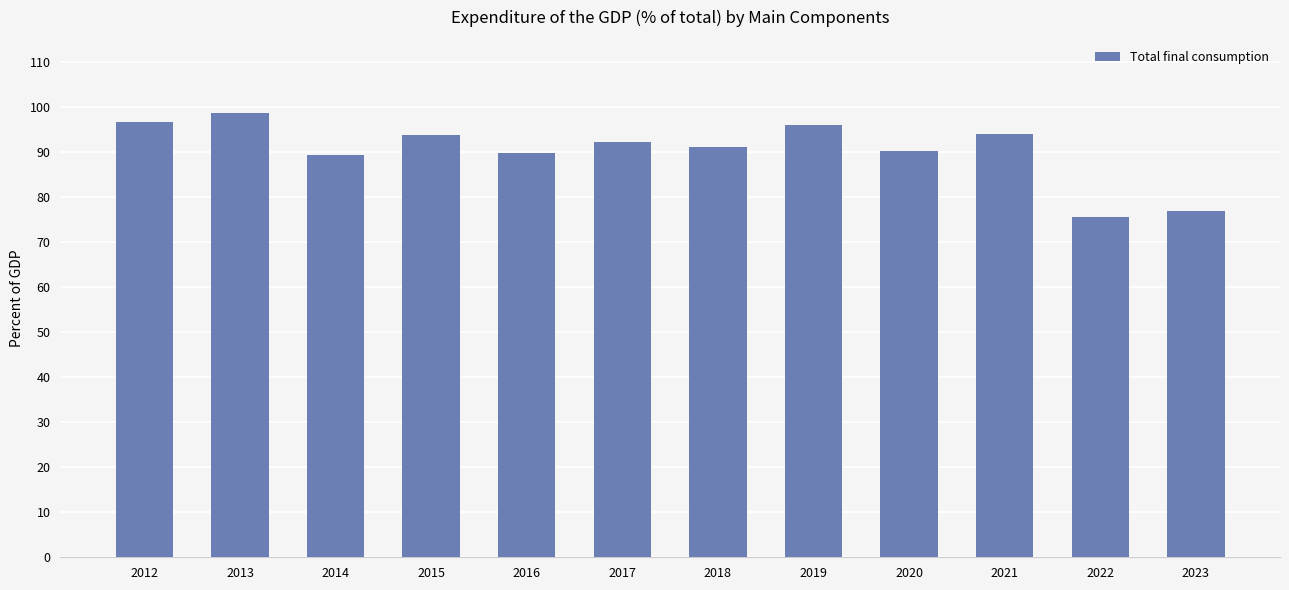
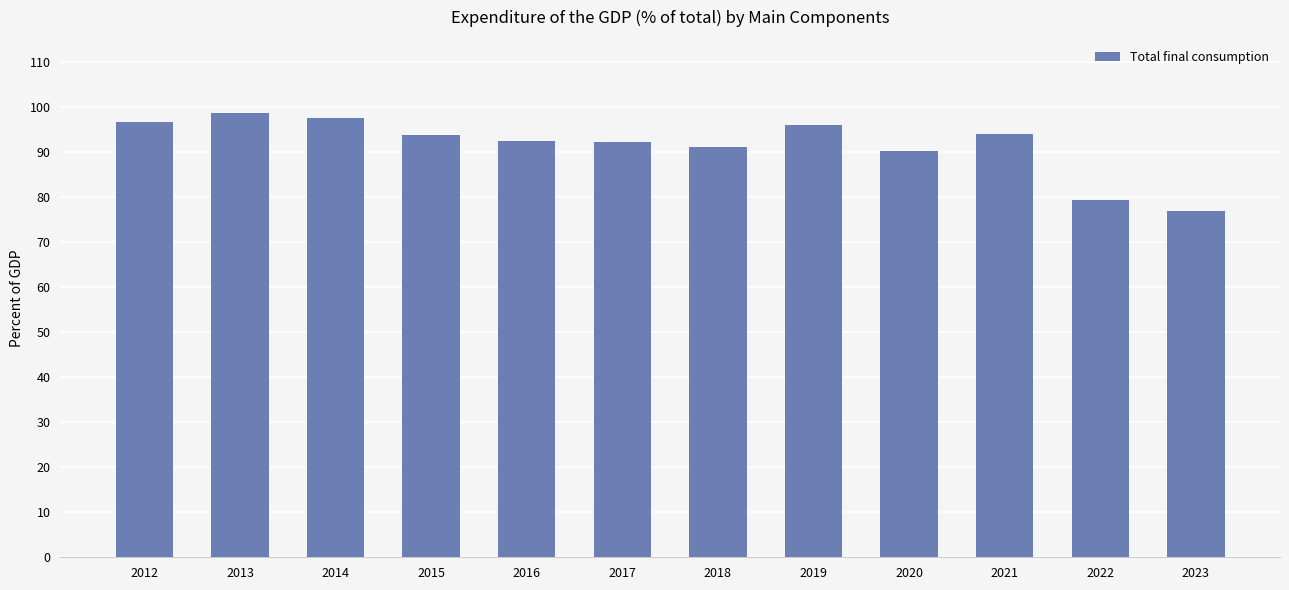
  {
    "2012": 97,
    "2013": 99,
-   "2014": 89,
+   "2014": 98,
    "2015": 94,
-   "2016": 90,
+   "2016": 93,
    "2017": 92,
    "2018": 91,
    "2019": 96,
    "2020": 90,
    "2021": 94,
-   "2022": 76,
+   "2022": 79,
    "2023": 77
  }
